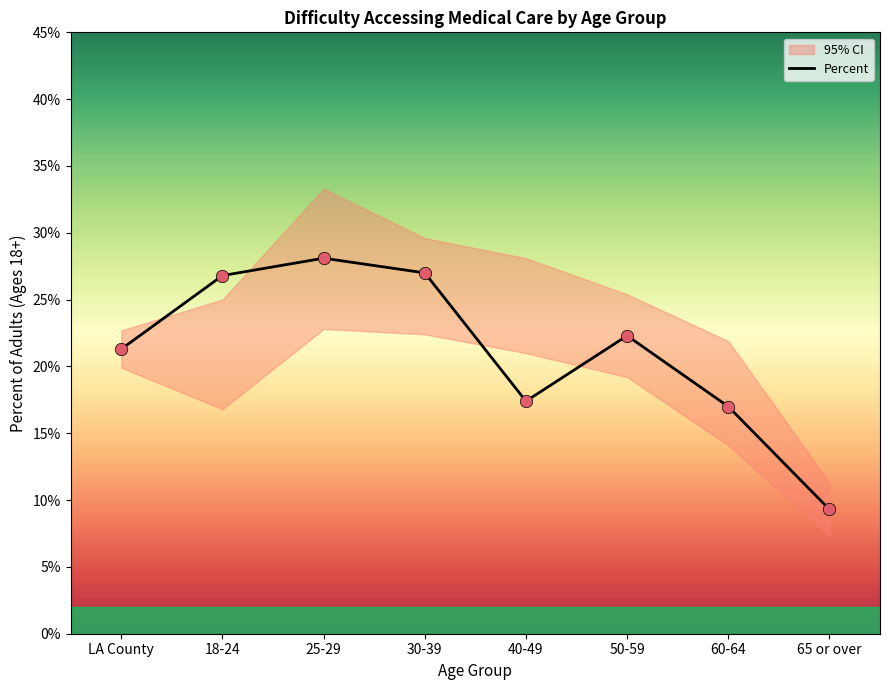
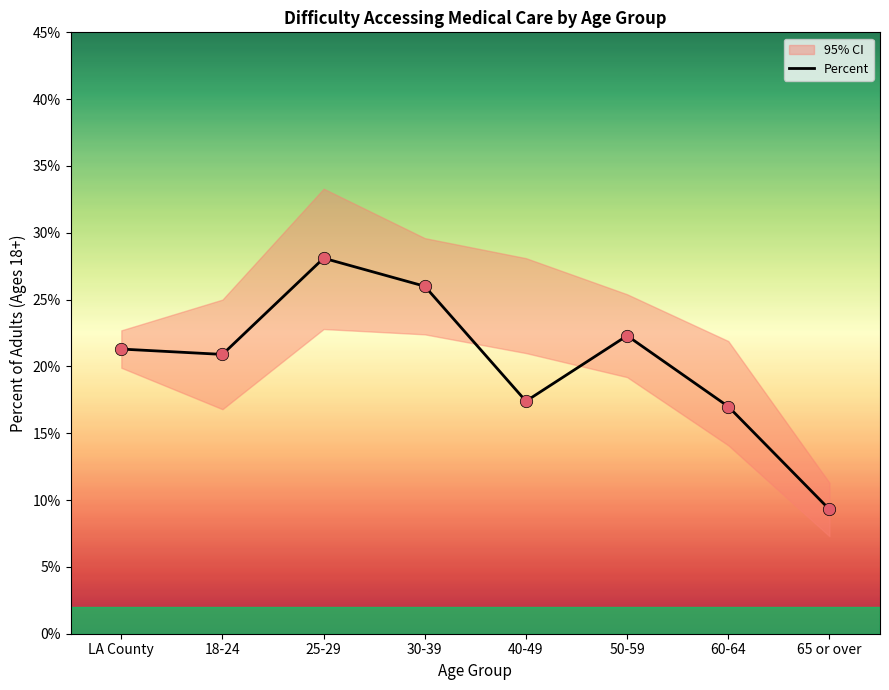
  {
    "Percent": {
      "LA County": "21.3%",
-     "18-24": "26.8%",
+     "18-24": "20.9%",
      "25-29": "28.1%",
-     "30-39": "27.0%",
+     "30-39": "26.0%",
      "40-49": "17.4%",
      "50-59": "22.3%",
      "60-64": "17.0%",
      "65 or over": "9.3%"
    }
  }
